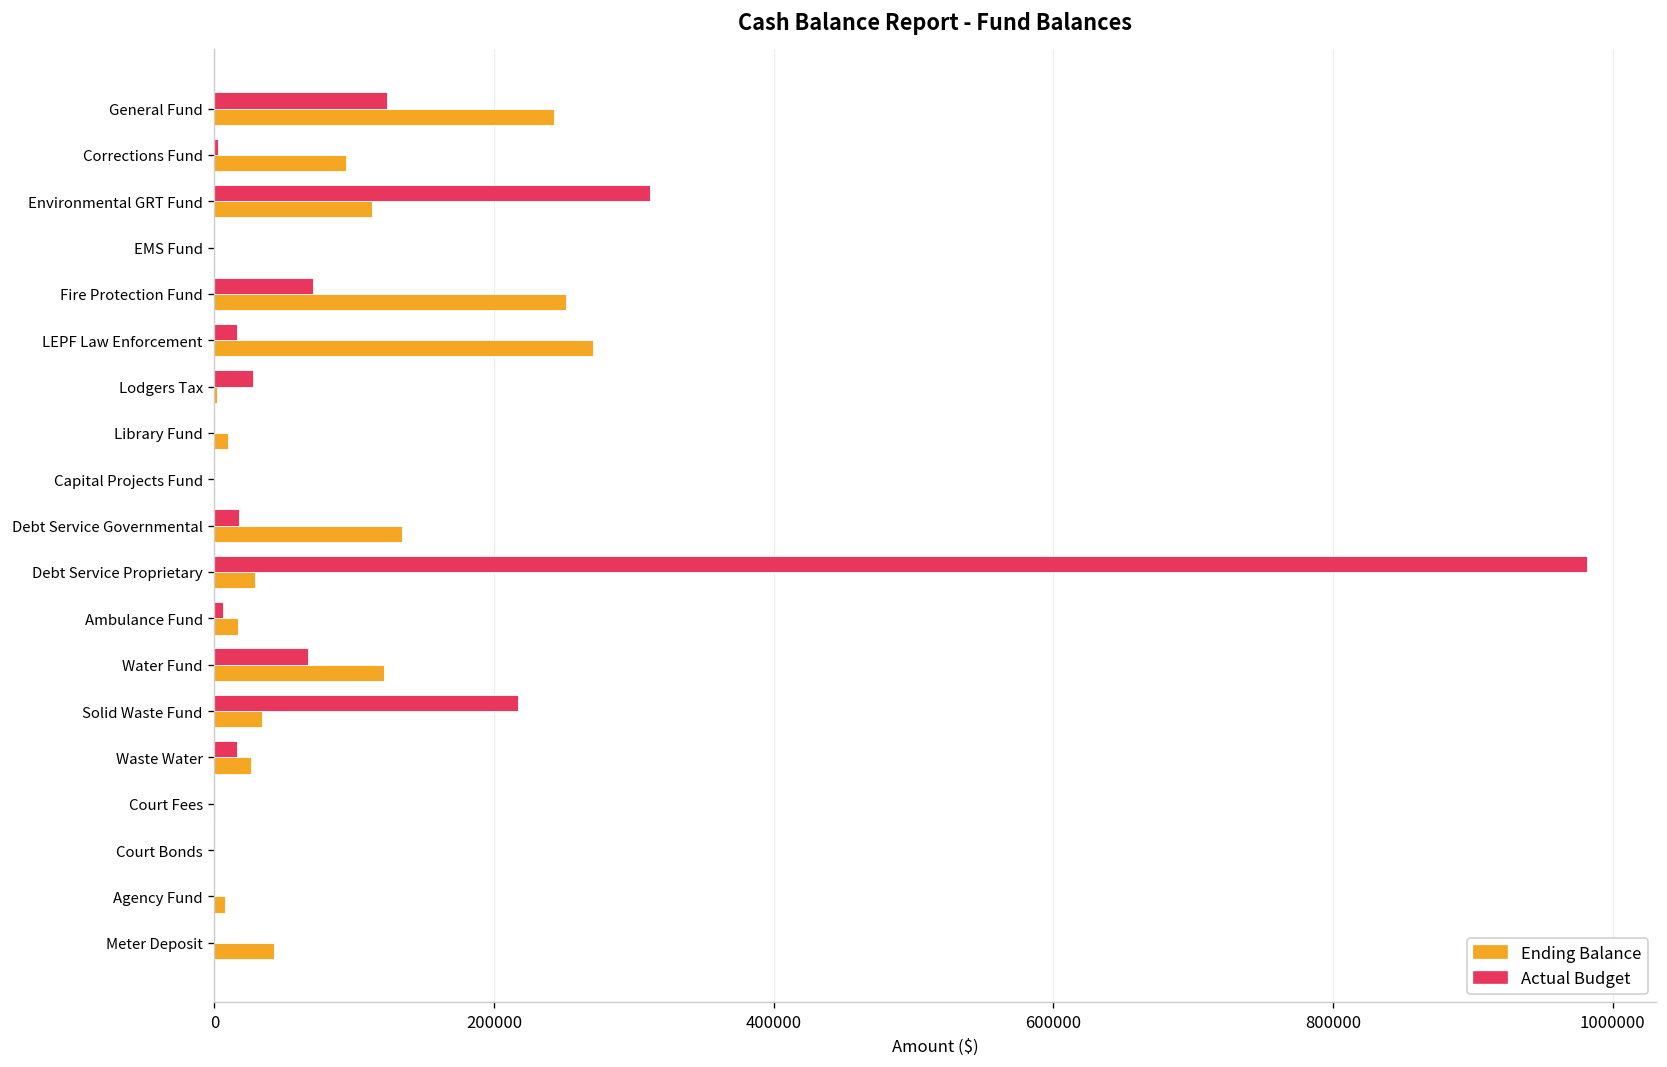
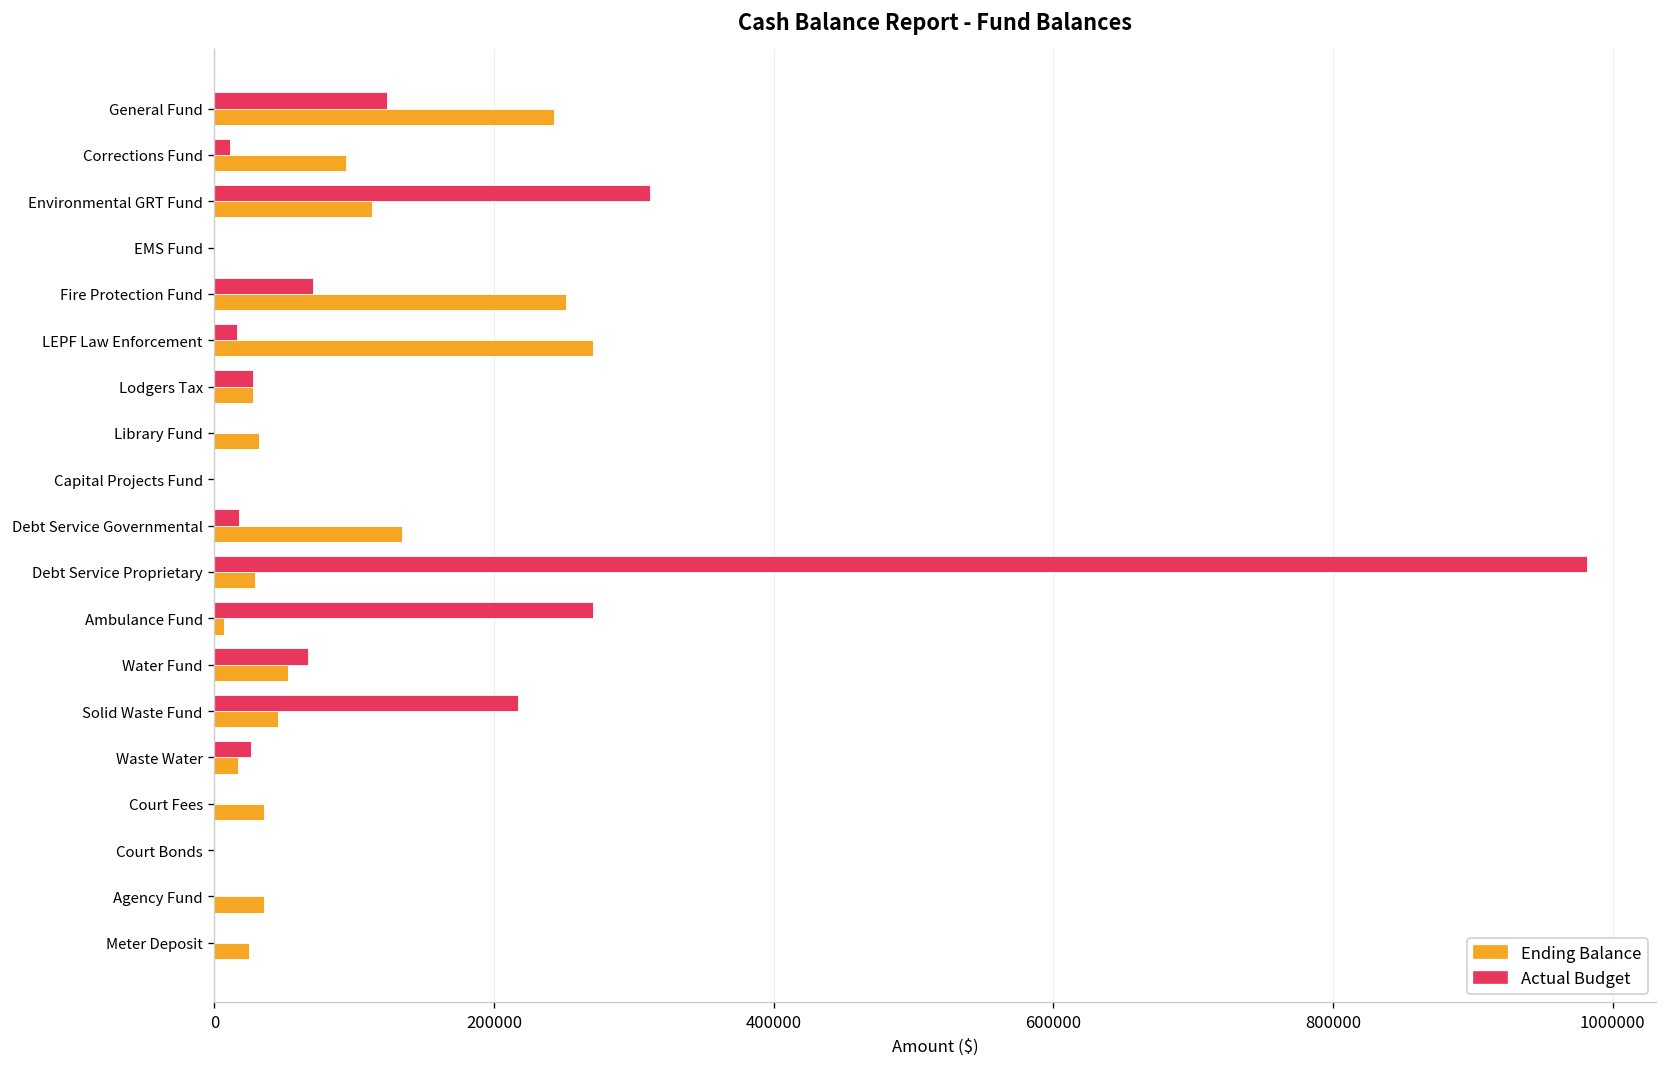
  {
    "Ending Balance": {
      "General Fund": 243000,
      "Corrections Fund": 94000,
      "Environmental GRT Fund": 113000,
      "EMS Fund": 0,
      "Fire Protection Fund": 251000,
      "LEPF Law Enforcement": 271000,
-     "Lodgers Tax": 2000,
-     "Library Fund": 10000,
+     "Lodgers Tax": 28000,
+     "Library Fund": 32000,
      "Capital Projects Fund": 0,
      "Debt Service Governmental": 134000,
      "Debt Service Proprietary": 29000,
-     "Ambulance Fund": 17000,
-     "Water Fund": 121000,
-     "Solid Waste Fund": 34000,
-     "Waste Water": 26000,
-     "Court Fees": 0,
+     "Ambulance Fund": 7000,
+     "Water Fund": 53000,
+     "Solid Waste Fund": 45000,
+     "Waste Water": 17000,
+     "Court Fees": 35000,
      "Court Bonds": 0,
-     "Agency Fund": 8000,
-     "Meter Deposit": 43000
+     "Agency Fund": 35000,
+     "Meter Deposit": 25000
    },
    "Actual Budget": {
      "General Fund": 124000,
-     "Corrections Fund": 3000,
+     "Corrections Fund": 11000,
      "Environmental GRT Fund": 311000,
      "EMS Fund": 0,
      "Fire Protection Fund": 70000,
      "LEPF Law Enforcement": 16000,
      "Lodgers Tax": 27000,
      "Library Fund": 0,
      "Capital Projects Fund": 0,
      "Debt Service Governmental": 17000,
      "Debt Service Proprietary": 982000,
-     "Ambulance Fund": 6000,
+     "Ambulance Fund": 271000,
      "Water Fund": 67000,
      "Solid Waste Fund": 217000,
-     "Waste Water": 16000,
+     "Waste Water": 26000,
      "Court Fees": 0,
      "Court Bonds": 0,
      "Agency Fund": 0,
      "Meter Deposit": 0
    }
  }
